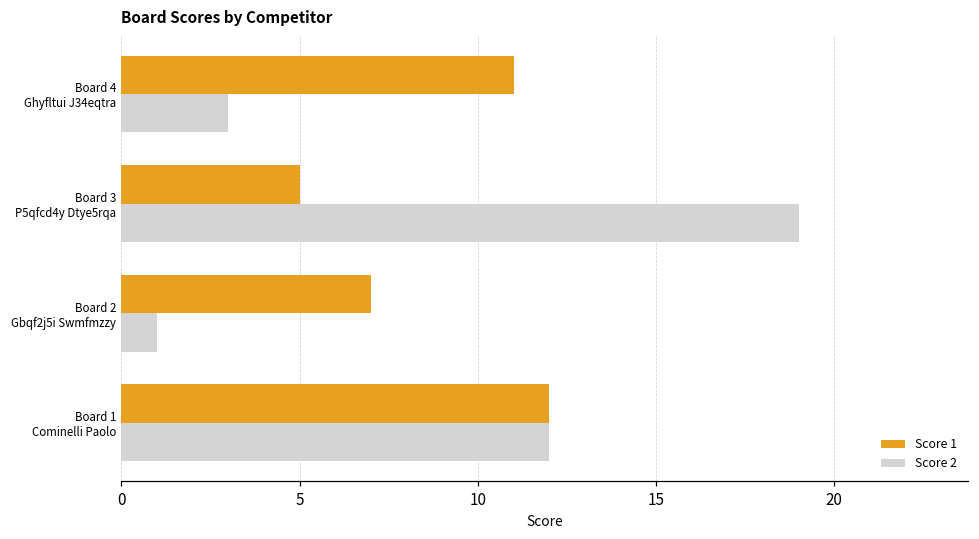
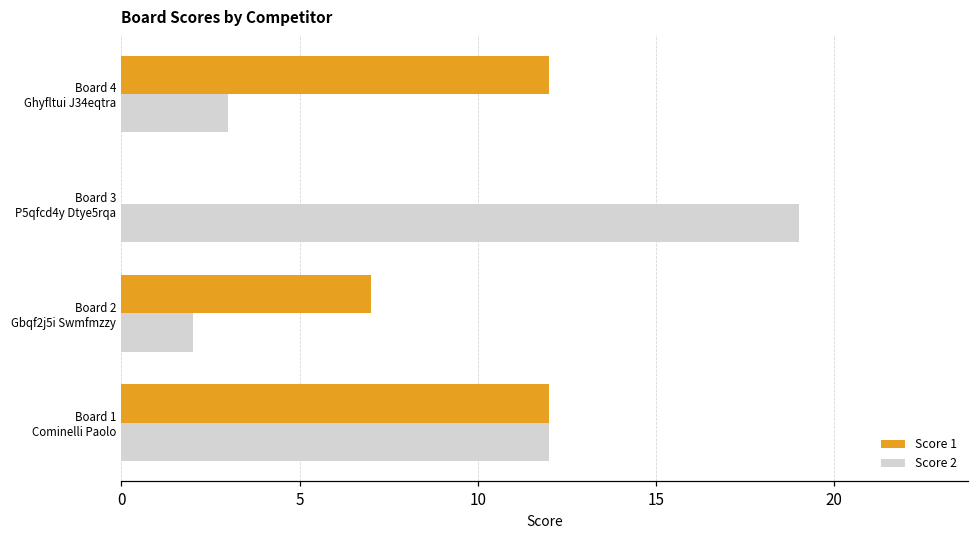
  {
    "Score 1": {
-     "Board 4 Ghyfltui J34eqtra": 11,
-     "Board 3 P5qfcd4y Dtye5rqa": 5,
+     "Board 4 Ghyfltui J34eqtra": 12,
+     "Board 3 P5qfcd4y Dtye5rqa": 0,
      "Board 2 Gbqf2j5i Swmfmzzy": 7,
      "Board 1 Cominelli Paolo": 12
    },
    "Score 2": {
      "Board 4 Ghyfltui J34eqtra": 3,
      "Board 3 P5qfcd4y Dtye5rqa": 19,
-     "Board 2 Gbqf2j5i Swmfmzzy": 1,
+     "Board 2 Gbqf2j5i Swmfmzzy": 2,
      "Board 1 Cominelli Paolo": 12
    }
  }
